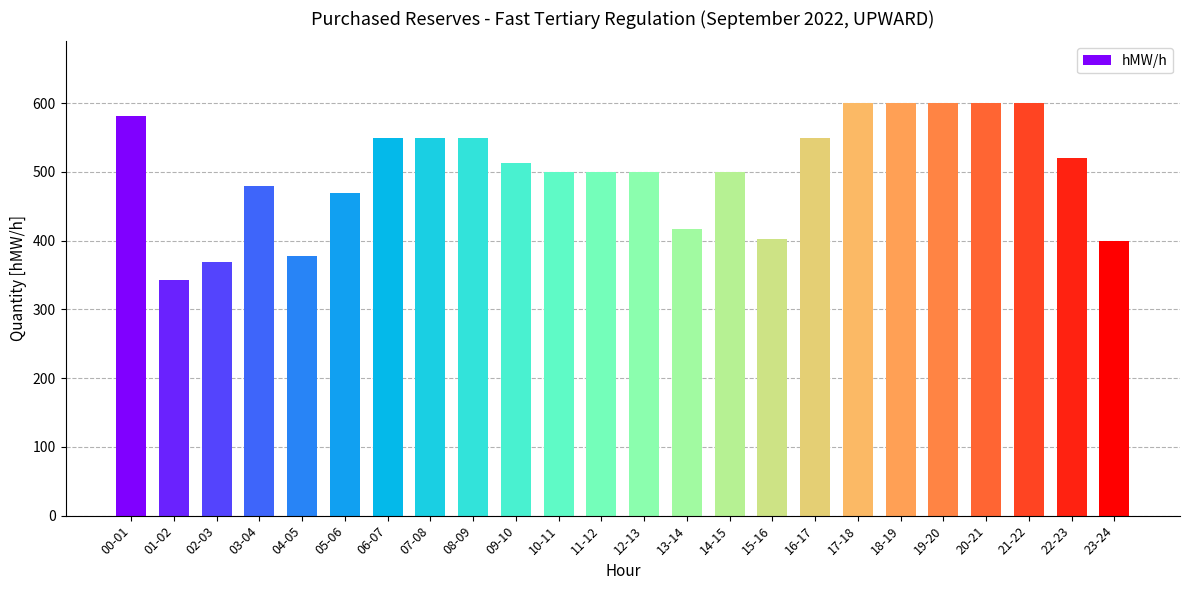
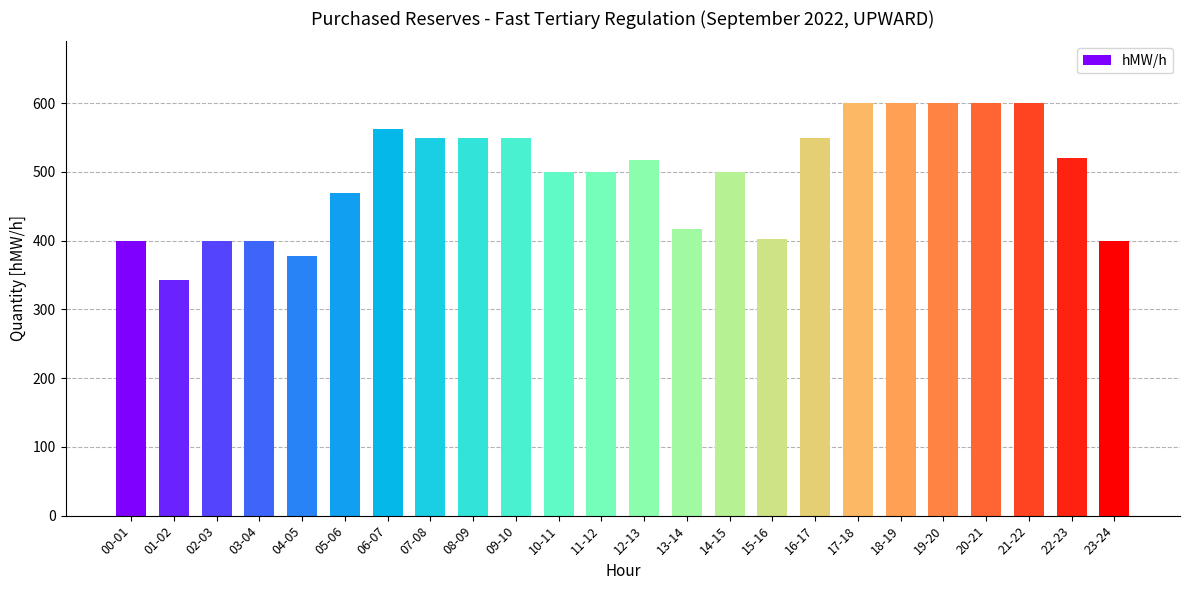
  {
-   "00-01": 580,
+   "00-01": 400,
    "01-02": 340,
-   "02-03": 370,
-   "03-04": 480,
+   "02-03": 400,
+   "03-04": 400,
    "04-05": 380,
    "05-06": 470,
-   "06-07": 550,
+   "06-07": 560,
    "07-08": 550,
    "08-09": 550,
-   "09-10": 510,
+   "09-10": 550,
    "10-11": 500,
    "11-12": 500,
-   "12-13": 500,
+   "12-13": 520,
    "13-14": 420,
    "14-15": 500,
    "15-16": 400,
    "16-17": 550,
    "17-18": 600,
    "18-19": 600,
    "19-20": 600,
    "20-21": 600,
    "21-22": 600,
    "22-23": 520,
    "23-24": 400
  }
